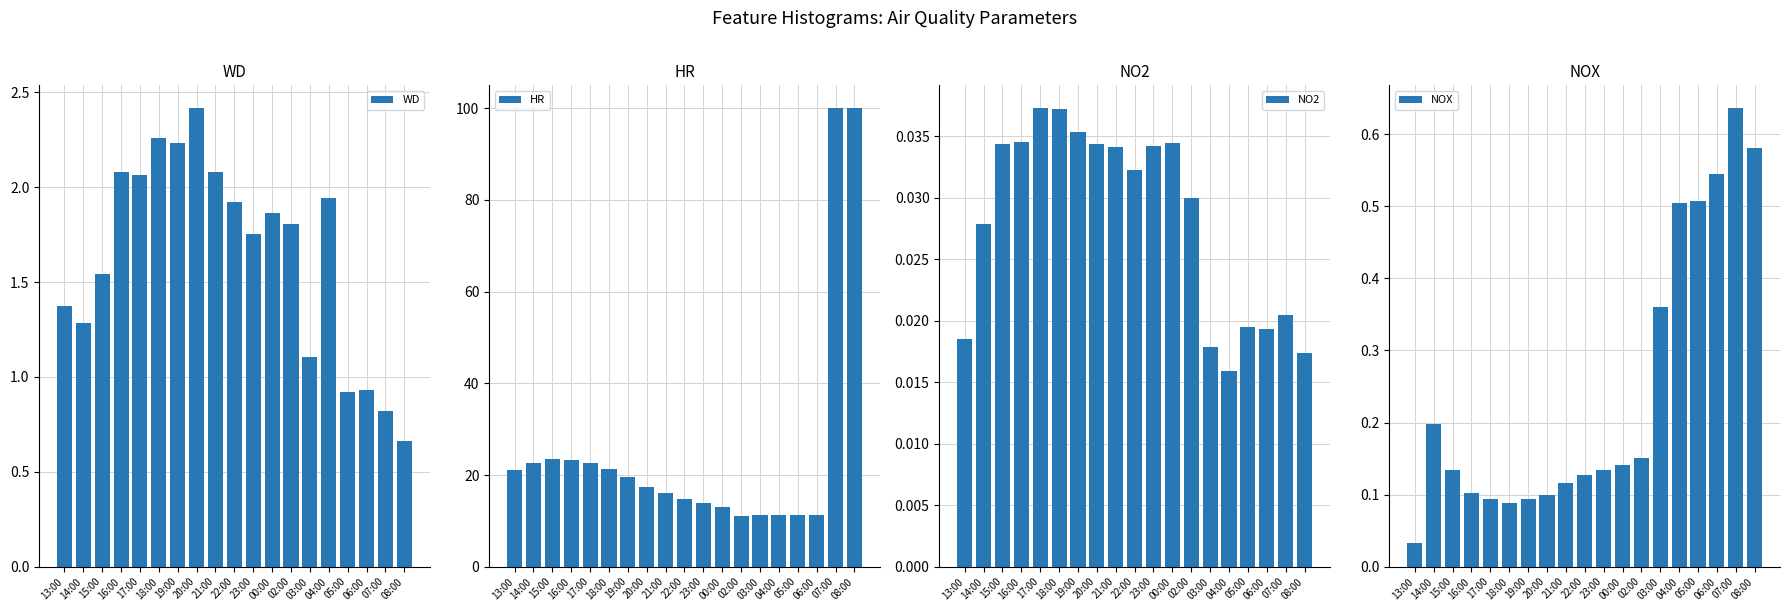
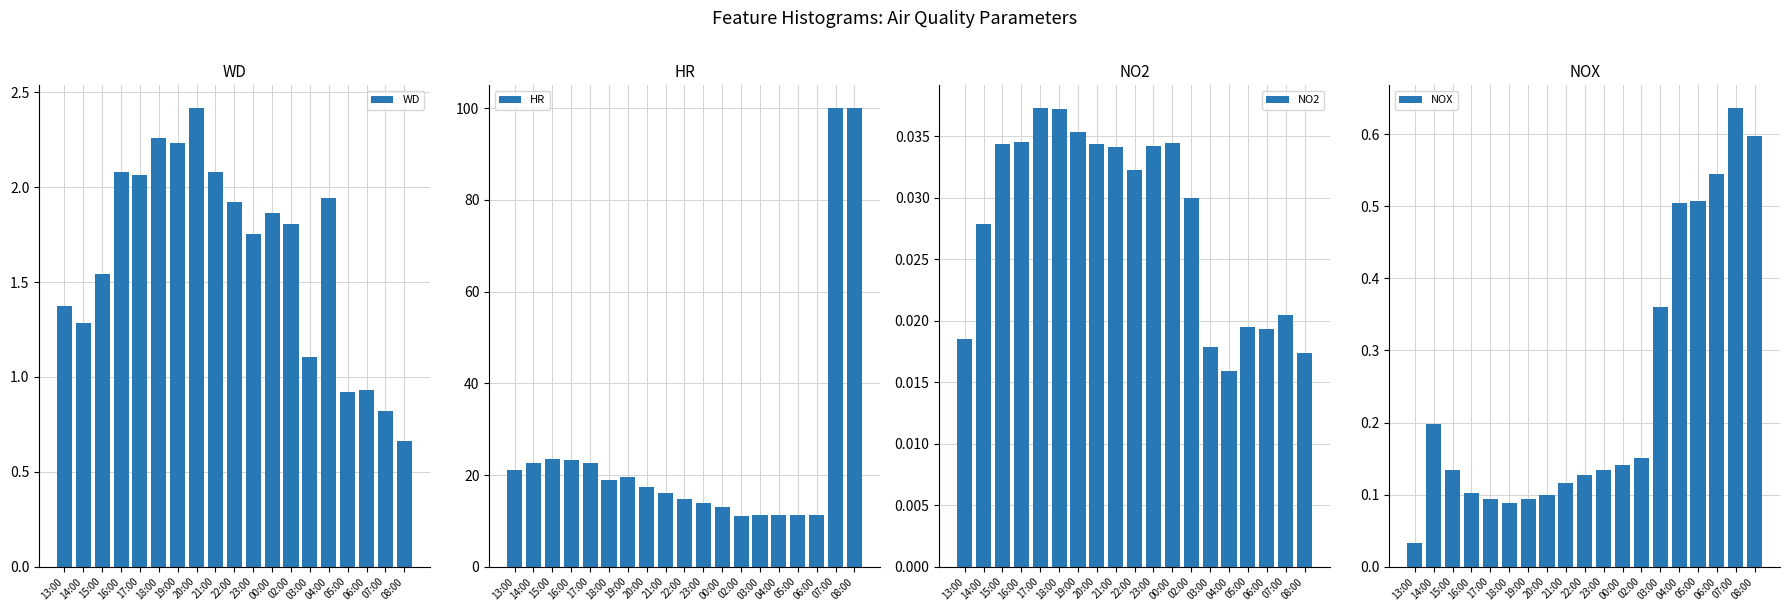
  {
    "WD": {
      "13:00": 1.37,
      "14:00": 1.28,
      "15:00": 1.54,
      "16:00": 2.08,
      "17:00": 2.06,
      "18:00": 2.26,
      "19:00": 2.23,
      "20:00": 2.42,
      "21:00": 2.08,
      "22:00": 1.92,
      "23:00": 1.75,
      "00:00": 1.86,
      "02:00": 1.81,
      "03:00": 1.10,
      "04:00": 1.94,
      "05:00": 0.92,
      "06:00": 0.93,
      "07:00": 0.82,
      "08:00": 0.66
    },
    "HR": {
      "13:00": 21,
      "14:00": 23,
      "15:00": 23,
      "16:00": 23,
      "17:00": 23,
-     "18:00": 21,
+     "18:00": 19,
      "19:00": 20,
      "20:00": 17,
      "21:00": 16,
      "22:00": 15,
      "23:00": 14,
      "00:00": 13,
      "02:00": 11,
      "03:00": 11,
      "04:00": 11,
      "05:00": 11,
      "06:00": 11,
      "07:00": 100,
      "08:00": 100
    },
    "NO2": {
      "13:00": 0.0185,
      "14:00": 0.0279,
      "15:00": 0.0344,
      "16:00": 0.0345,
      "17:00": 0.0373,
      "18:00": 0.0372,
      "19:00": 0.0353,
      "20:00": 0.0344,
      "21:00": 0.0341,
      "22:00": 0.0323,
      "23:00": 0.0342,
      "00:00": 0.0345,
      "02:00": 0.0300,
      "03:00": 0.0179,
      "04:00": 0.0159,
      "05:00": 0.0195,
      "06:00": 0.0194,
      "07:00": 0.0204,
      "08:00": 0.0174
    },
    "NOX": {
      "13:00": 0.03,
      "14:00": 0.20,
      "15:00": 0.13,
      "16:00": 0.10,
      "17:00": 0.09,
      "18:00": 0.09,
      "19:00": 0.09,
      "20:00": 0.10,
      "21:00": 0.12,
      "22:00": 0.13,
      "23:00": 0.13,
      "00:00": 0.14,
      "02:00": 0.15,
      "03:00": 0.36,
      "04:00": 0.51,
      "05:00": 0.51,
      "06:00": 0.55,
      "07:00": 0.64,
-     "08:00": 0.58
+     "08:00": 0.60
    }
  }
